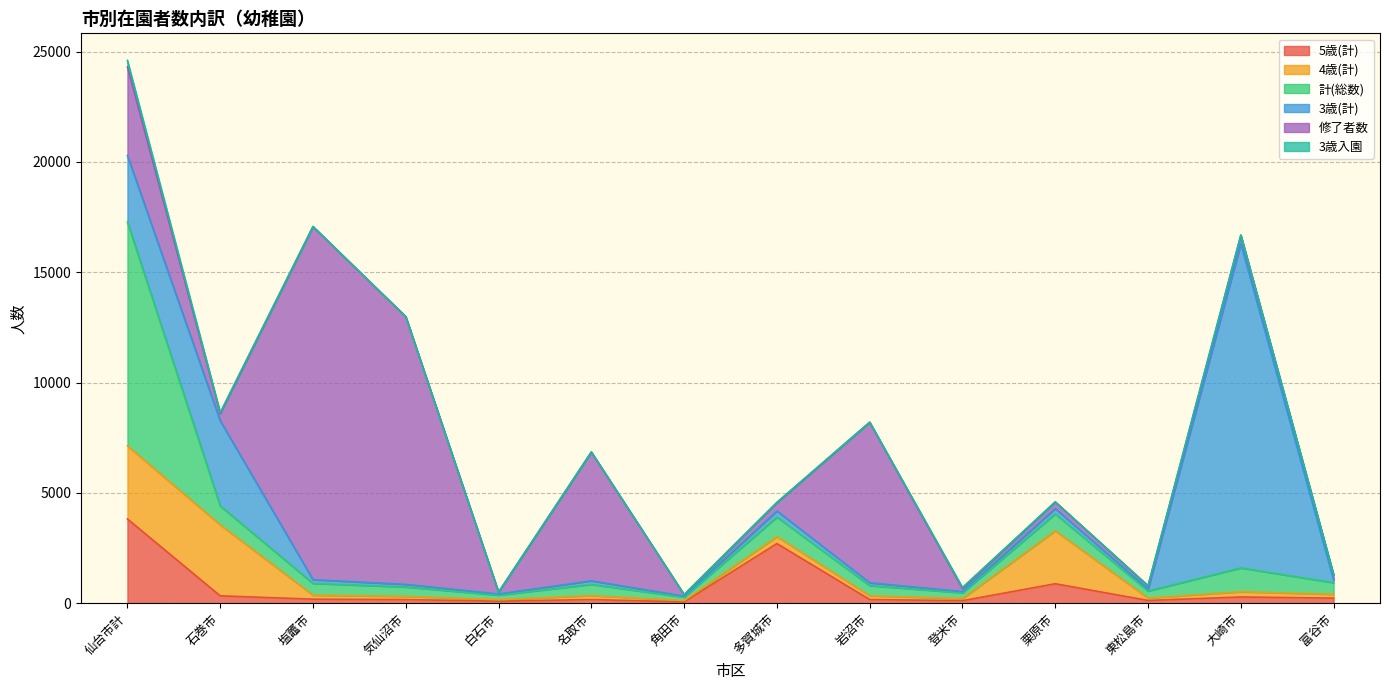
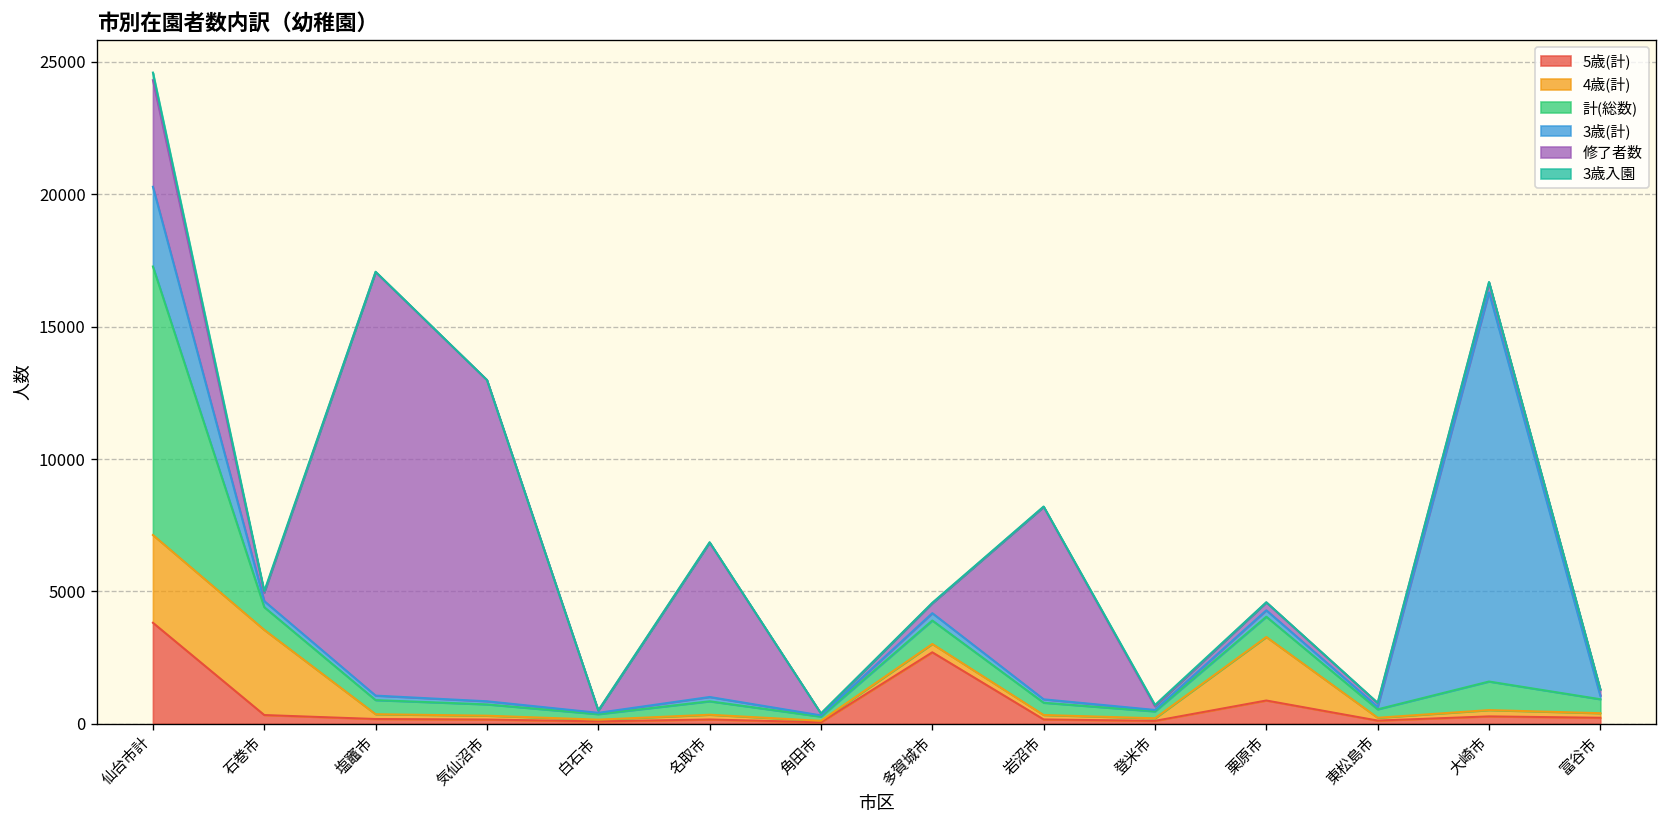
  {
    "5歳(計)": {
      "仙台市計": 3800,
      "石巻市": 300,
      "塩竈市": 200,
      "気仙沼市": 200,
      "名取市": 200,
      "多賀城市": 2700,
      "岩沼市": 200,
      "栗原市": 900,
      "大崎市": 300,
      "富谷市": 200
    },
    "4歳(計)": {
      "仙台市計": 3300,
      "石巻市": 3200,
      "塩竈市": 200,
      "気仙沼市": 100,
      "名取市": 200,
      "多賀城市": 300,
      "岩沼市": 200,
      "栗原市": 2400,
      "大崎市": 200,
      "富谷市": 200
    },
    "3歳(計)": {
      "仙台市計": 3000,
-     "石巻市": 3900,
+     "石巻市": 200,
      "塩竈市": 200,
      "気仙沼市": 100,
      "名取市": 200,
      "多賀城市": 300,
      "岩沼市": 100,
      "栗原市": 200,
      "大崎市": 14700,
      "富谷市": 100
    },
    "修了者数": {
      "仙台市計": 4000
    }
  }
